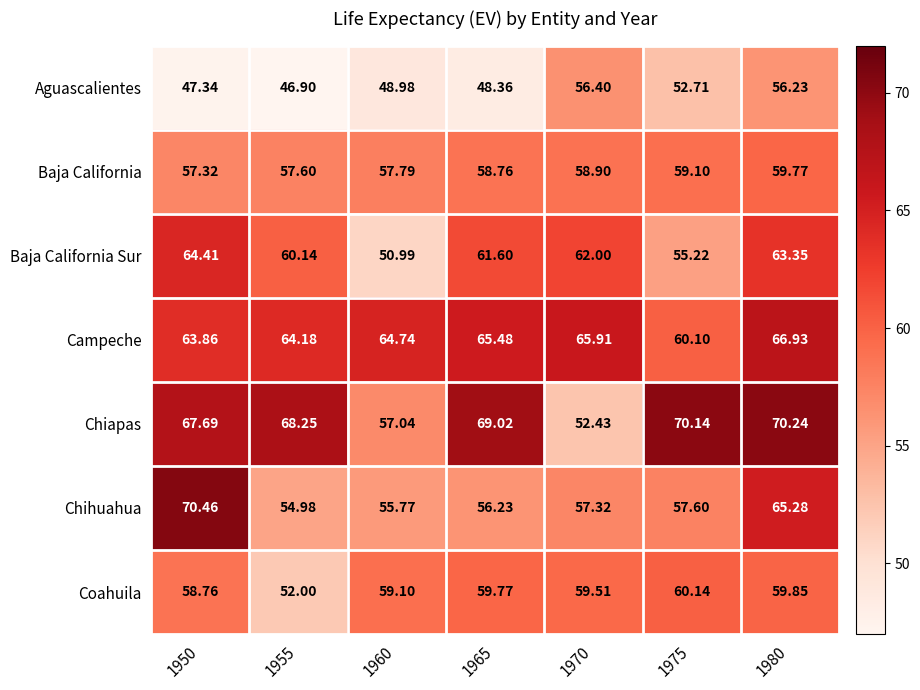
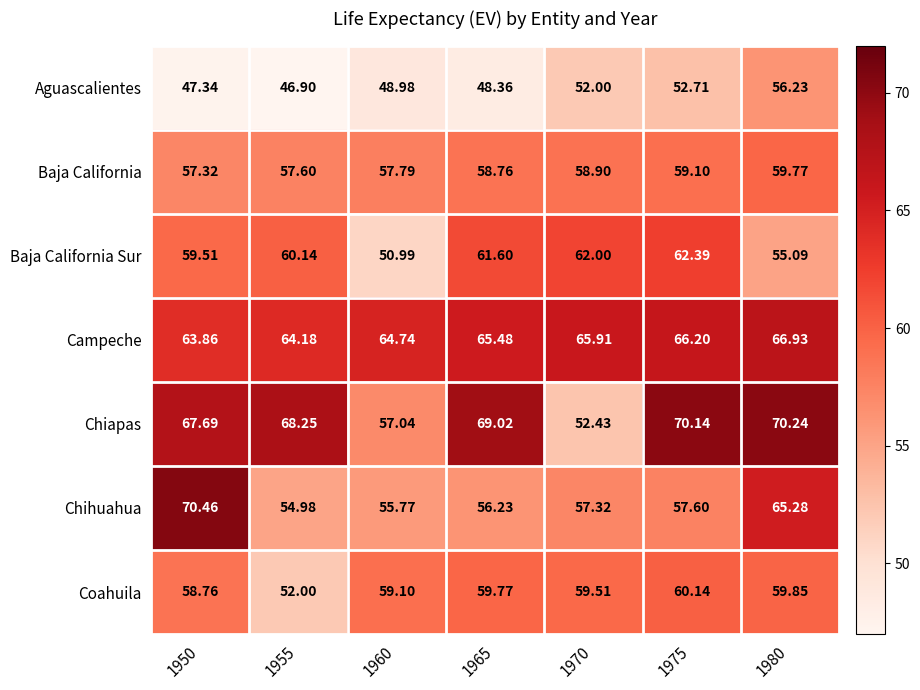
  {
    "Aguascalientes": {
      "1950": 47.34,
      "1955": 46.90,
      "1960": 48.98,
      "1965": 48.36,
-     "1970": 56.40,
+     "1970": 52.00,
      "1975": 52.71,
      "1980": 56.23
    },
    "Baja California": {
      "1950": 57.32,
      "1955": 57.60,
      "1960": 57.79,
      "1965": 58.76,
      "1970": 58.90,
      "1975": 59.10,
      "1980": 59.77
    },
    "Baja California Sur": {
-     "1950": 64.41,
+     "1950": 59.51,
      "1955": 60.14,
      "1960": 50.99,
      "1965": 61.60,
      "1970": 62.00,
-     "1975": 55.22,
-     "1980": 63.35
+     "1975": 62.39,
+     "1980": 55.09
    },
    "Campeche": {
      "1950": 63.86,
      "1955": 64.18,
      "1960": 64.74,
      "1965": 65.48,
      "1970": 65.91,
-     "1975": 60.10,
+     "1975": 66.20,
      "1980": 66.93
    },
    "Chiapas": {
      "1950": 67.69,
      "1955": 68.25,
      "1960": 57.04,
      "1965": 69.02,
      "1970": 52.43,
      "1975": 70.14,
      "1980": 70.24
    },
    "Chihuahua": {
      "1950": 70.46,
      "1955": 54.98,
      "1960": 55.77,
      "1965": 56.23,
      "1970": 57.32,
      "1975": 57.60,
      "1980": 65.28
    },
    "Coahuila": {
      "1950": 58.76,
      "1955": 52.00,
      "1960": 59.10,
      "1965": 59.77,
      "1970": 59.51,
      "1975": 60.14,
      "1980": 59.85
    }
  }
